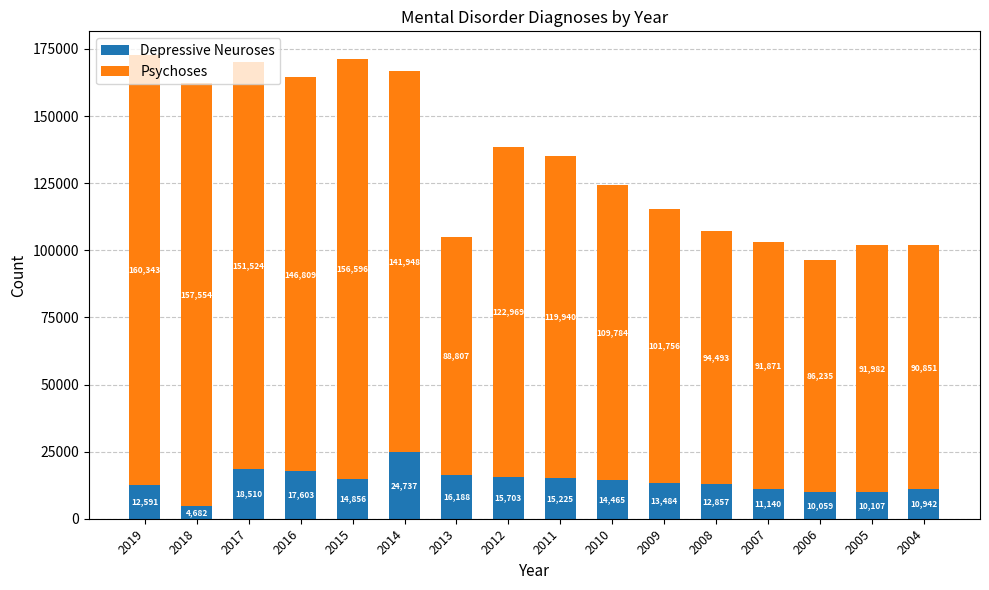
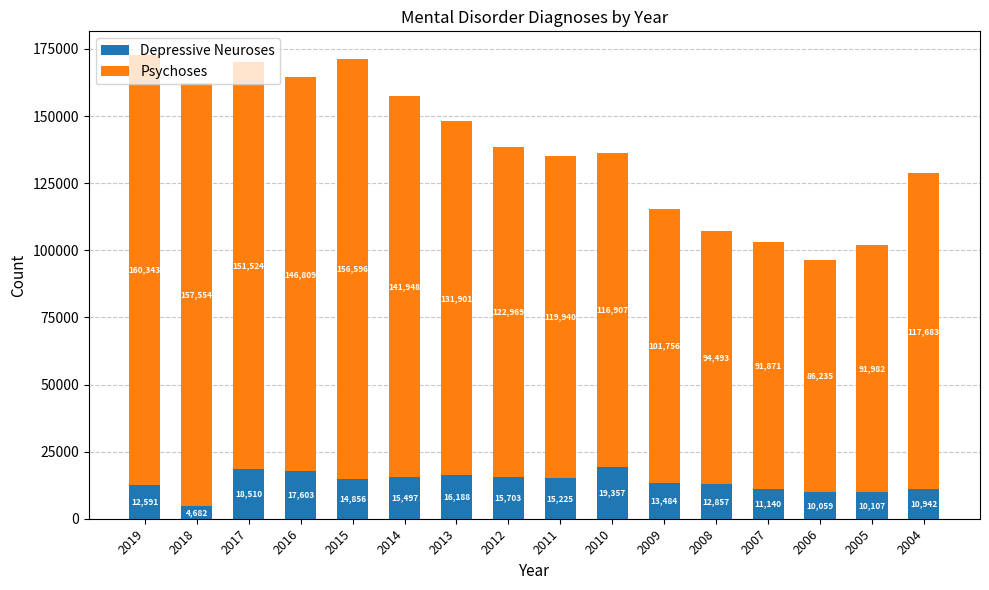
  {
    "Depressive Neuroses": {
      "2019": "12,591",
      "2018": "4,682",
      "2017": "18,510",
      "2016": "17,603",
      "2015": "14,856",
-     "2014": "24,737",
+     "2014": "15,497",
      "2013": "16,188",
      "2012": "15,703",
      "2011": "15,225",
-     "2010": "14,465",
+     "2010": "19,357",
      "2009": "13,484",
      "2008": "12,857",
      "2007": "11,140",
      "2006": "10,059",
      "2005": "10,107",
      "2004": "10,942"
    },
    "Psychoses": {
      "2016": "146,809",
      "2015": "156,596",
      "2014": "141,948",
-     "2013": "88,807",
+     "2013": "131,901",
      "2012": "122,969",
      "2011": "119,940",
-     "2010": "109,784",
+     "2010": "116,907",
      "2009": "101,756",
      "2008": "94,493",
      "2007": "91,871",
      "2006": "86,235",
      "2005": "91,982",
-     "2004": "90,851"
+     "2004": "117,683"
    }
  }
